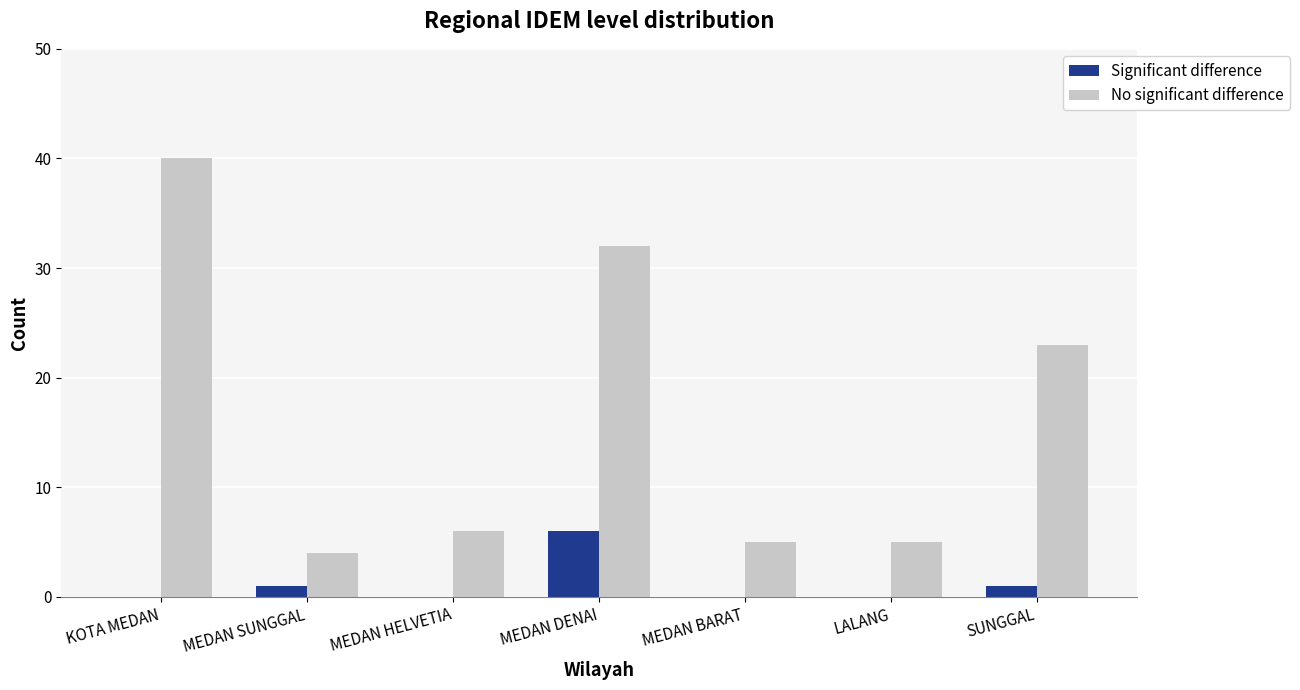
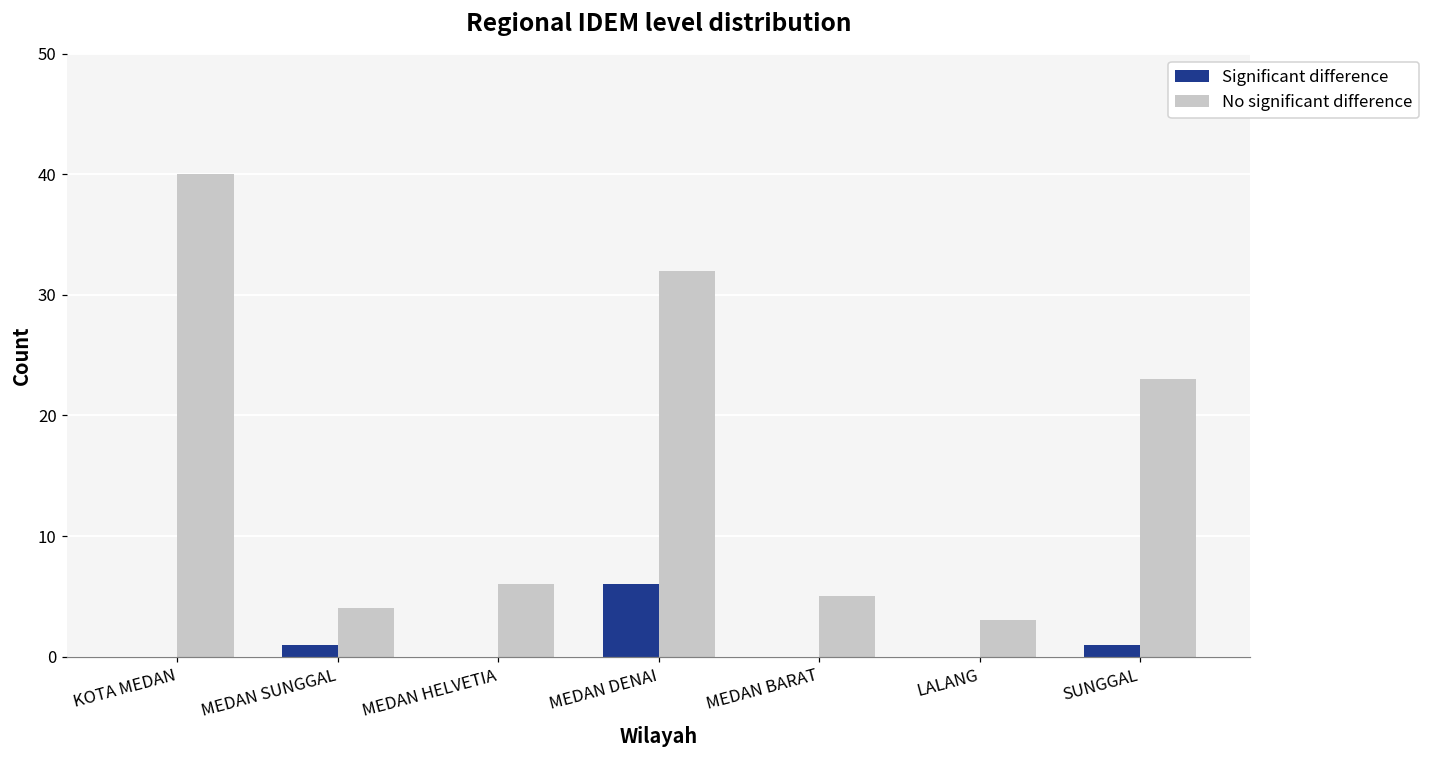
  {
    "Significant difference": {
      "KOTA MEDAN": 0,
      "MEDAN SUNGGAL": 1,
      "MEDAN HELVETIA": 0,
      "MEDAN DENAI": 6,
      "MEDAN BARAT": 0,
      "LALANG": 0,
      "SUNGGAL": 1
    },
    "No significant difference": {
      "KOTA MEDAN": 40,
      "MEDAN SUNGGAL": 4,
      "MEDAN HELVETIA": 6,
      "MEDAN DENAI": 32,
      "MEDAN BARAT": 5,
-     "LALANG": 5,
+     "LALANG": 3,
      "SUNGGAL": 23
    }
  }
